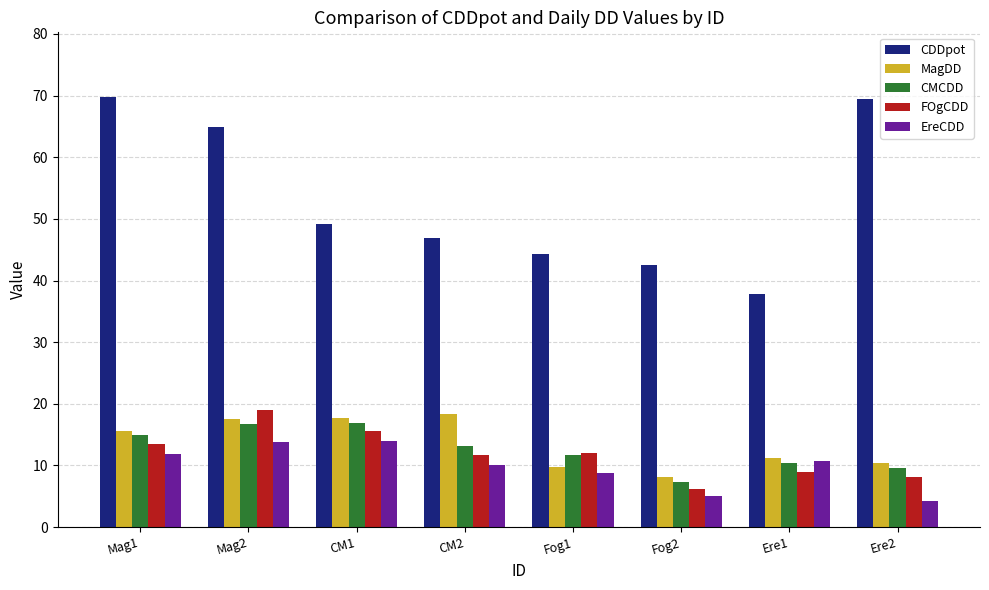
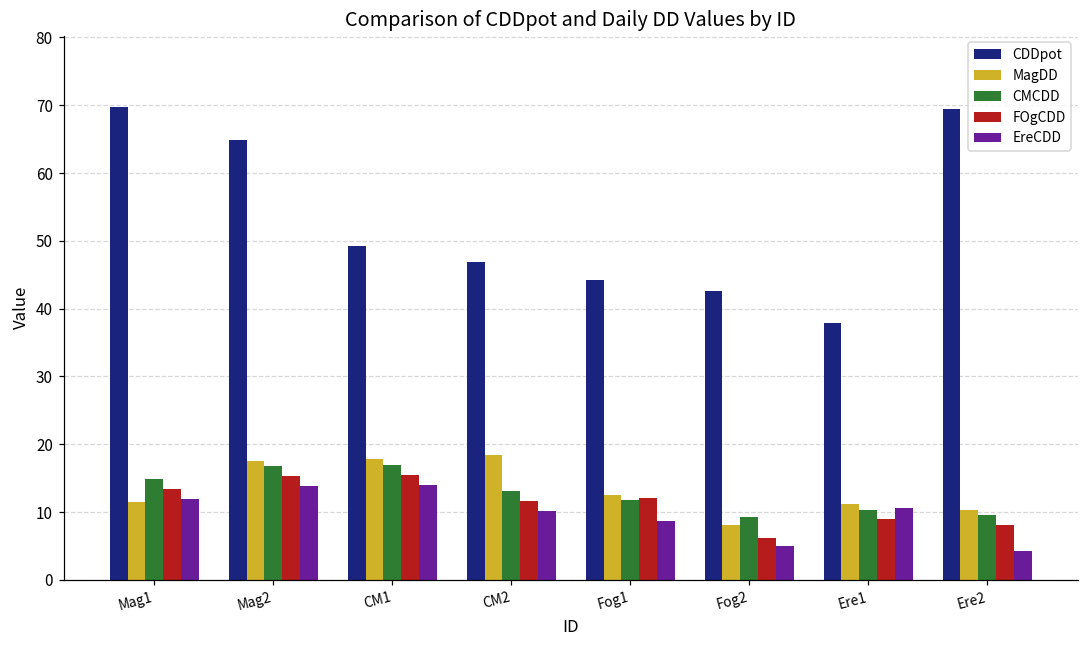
  {
    "CDDpot": {
      "Mag1": 70,
      "Mag2": 65,
      "CM1": 49,
      "CM2": 47,
      "Fog1": 44,
      "Fog2": 43,
      "Ere1": 38,
      "Ere2": 69
    },
    "MagDD": {
-     "Mag1": 16,
+     "Mag1": 11,
      "Mag2": 18,
      "CM1": 18,
      "CM2": 18,
-     "Fog1": 10,
+     "Fog1": 13,
      "Fog2": 8,
      "Ere1": 11,
      "Ere2": 10
    },
    "CMCDD": {
      "Mag1": 15,
      "Mag2": 17,
      "CM1": 17,
      "CM2": 13,
      "Fog1": 12,
-     "Fog2": 7,
+     "Fog2": 9,
      "Ere1": 10,
      "Ere2": 10
    },
    "FOgCDD": {
      "Mag1": 13,
-     "Mag2": 19,
+     "Mag2": 15,
      "CM1": 16,
      "CM2": 12,
      "Fog1": 12,
      "Fog2": 6,
      "Ere1": 9,
      "Ere2": 8
    },
    "EreCDD": {
      "Mag1": 12,
      "Mag2": 14,
      "CM1": 14,
      "CM2": 10,
      "Fog1": 9,
      "Fog2": 5,
      "Ere1": 11,
      "Ere2": 4
    }
  }
